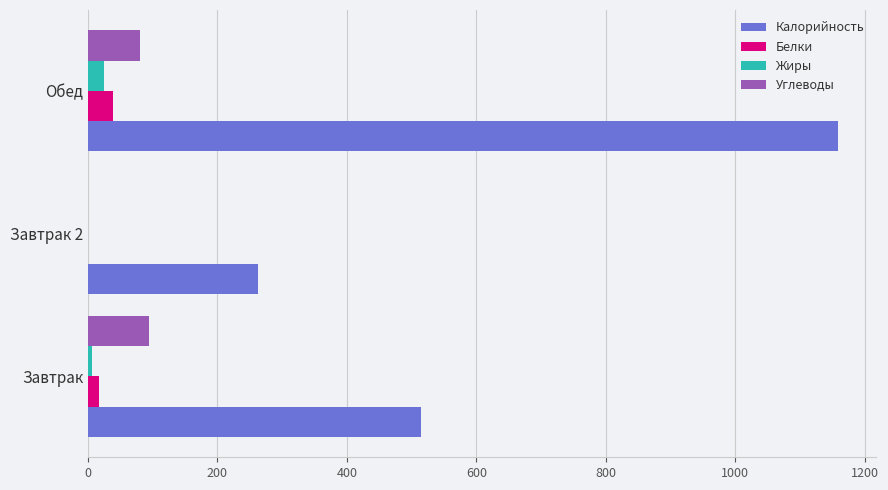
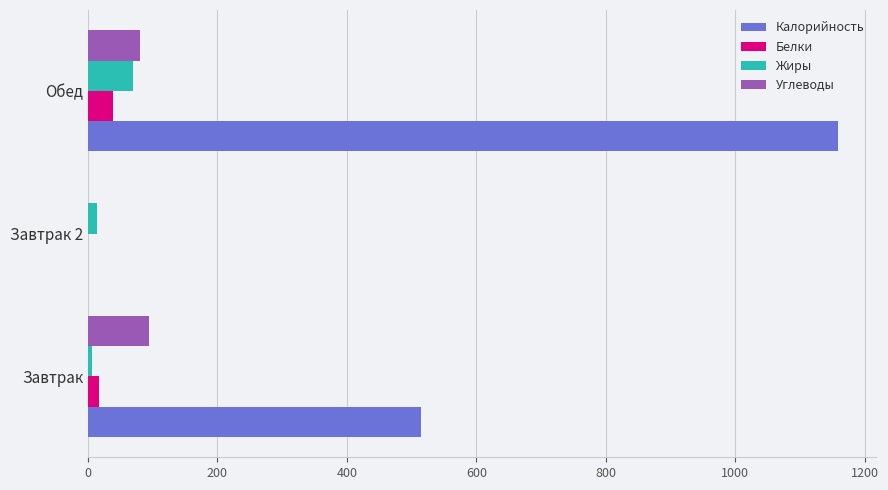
  {
    "Калорийность": {
      "Обед": 1160,
-     "Завтрак 2": 260,
+     "Завтрак 2": 0,
      "Завтрак": 510
    },
    "Белки": {
      "Обед": 40,
      "Завтрак 2": 0,
      "Завтрак": 20
    },
    "Жиры": {
-     "Обед": 30,
-     "Завтрак 2": 0,
+     "Обед": 70,
+     "Завтрак 2": 10,
      "Завтрак": 10
    },
    "Углеводы": {
      "Обед": 80,
      "Завтрак 2": 0,
      "Завтрак": 90
    }
  }
